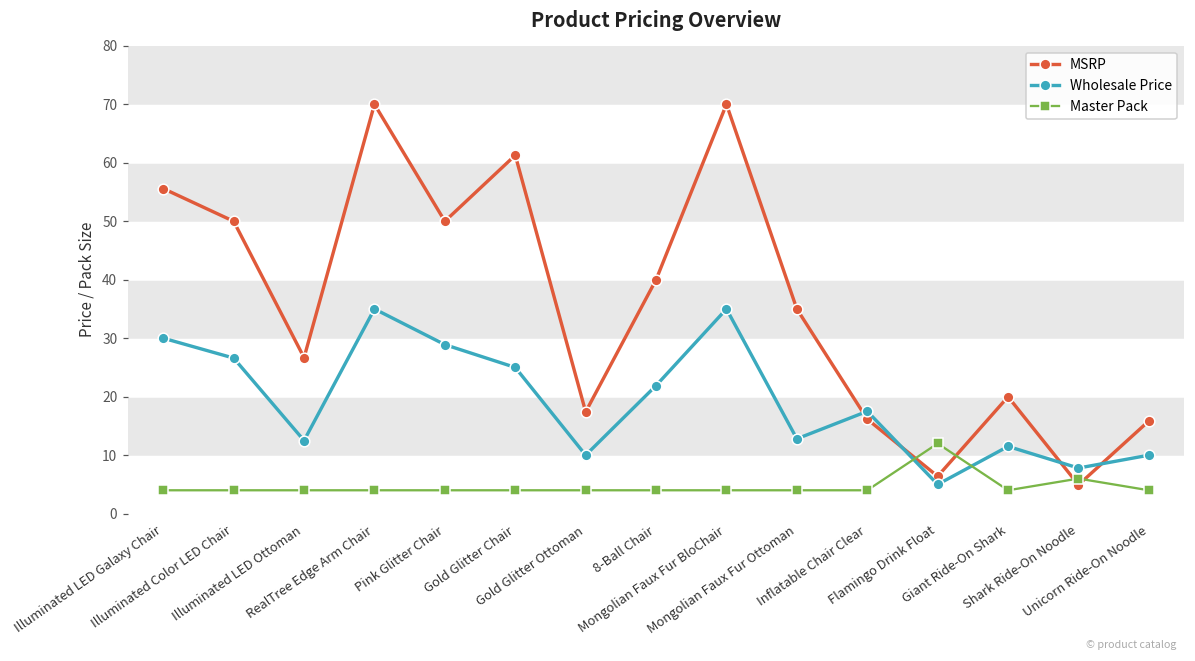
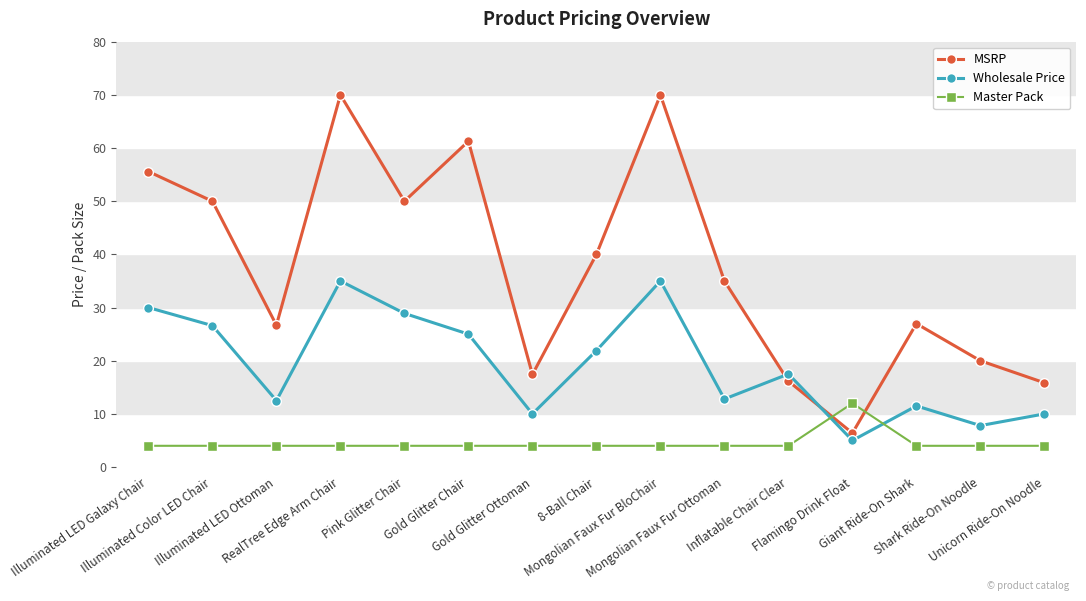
  {
    "MSRP": {
      "Illuminated LED Galaxy Chair": 56,
      "Illuminated Color LED Chair": 50,
      "Illuminated LED Ottoman": 27,
      "RealTree Edge Arm Chair": 70,
      "Pink Glitter Chair": 50,
      "Gold Glitter Chair": 61,
      "Gold Glitter Ottoman": 17,
      "8-Ball Chair": 40,
      "Mongolian Faux Fur BloChair": 70,
      "Mongolian Faux Fur Ottoman": 35,
      "Inflatable Chair Clear": 16,
      "Flamingo Drink Float": 6,
-     "Giant Ride-On Shark": 20,
-     "Shark Ride-On Noodle": 5,
+     "Giant Ride-On Shark": 27,
+     "Shark Ride-On Noodle": 20,
      "Unicorn Ride-On Noodle": 16
    },
    "Wholesale Price": {
      "Illuminated LED Galaxy Chair": 30,
      "Illuminated Color LED Chair": 27,
      "Illuminated LED Ottoman": 13,
      "RealTree Edge Arm Chair": 35,
      "Pink Glitter Chair": 29,
      "Gold Glitter Chair": 25,
      "Gold Glitter Ottoman": 10,
      "8-Ball Chair": 22,
      "Mongolian Faux Fur BloChair": 35,
      "Mongolian Faux Fur Ottoman": 13,
      "Inflatable Chair Clear": 18,
      "Flamingo Drink Float": 5,
      "Giant Ride-On Shark": 12,
      "Shark Ride-On Noodle": 8,
      "Unicorn Ride-On Noodle": 10
    },
    "Master Pack": {
      "Illuminated LED Galaxy Chair": 4,
      "Illuminated Color LED Chair": 4,
      "Illuminated LED Ottoman": 4,
      "RealTree Edge Arm Chair": 4,
      "Pink Glitter Chair": 4,
      "Gold Glitter Chair": 4,
      "Gold Glitter Ottoman": 4,
      "8-Ball Chair": 4,
      "Mongolian Faux Fur BloChair": 4,
      "Mongolian Faux Fur Ottoman": 4,
      "Inflatable Chair Clear": 4,
      "Flamingo Drink Float": 12,
      "Giant Ride-On Shark": 4,
-     "Shark Ride-On Noodle": 6,
+     "Shark Ride-On Noodle": 4,
      "Unicorn Ride-On Noodle": 4
    }
  }
